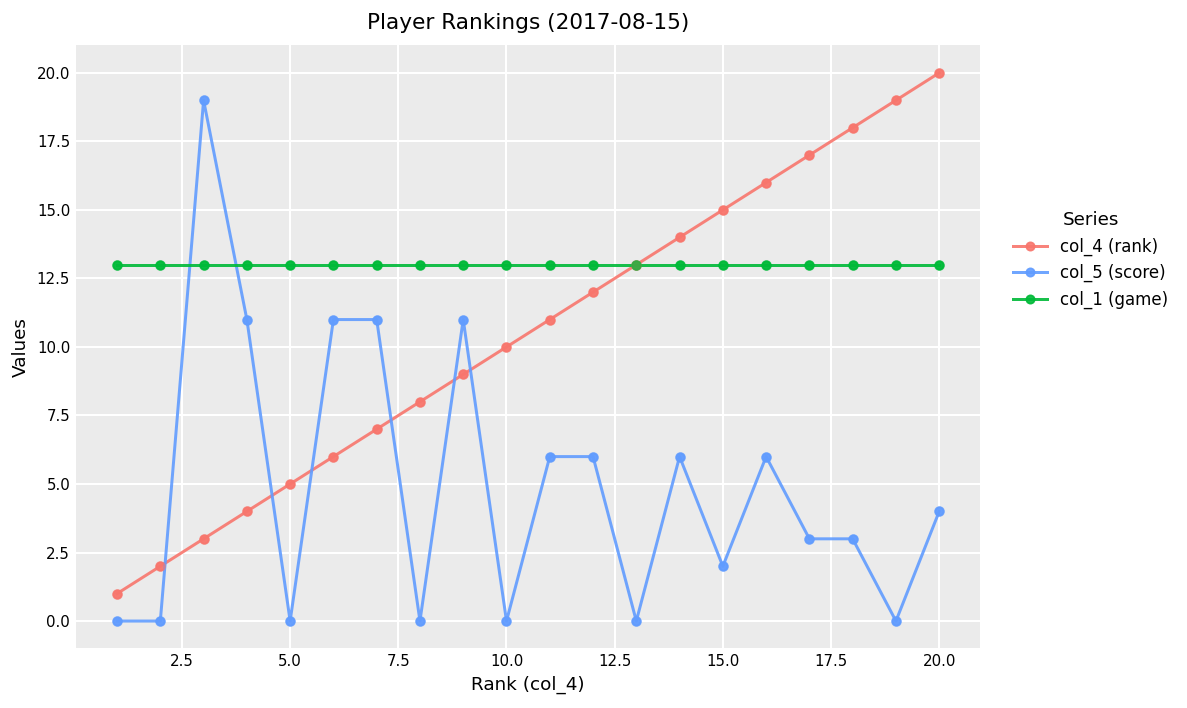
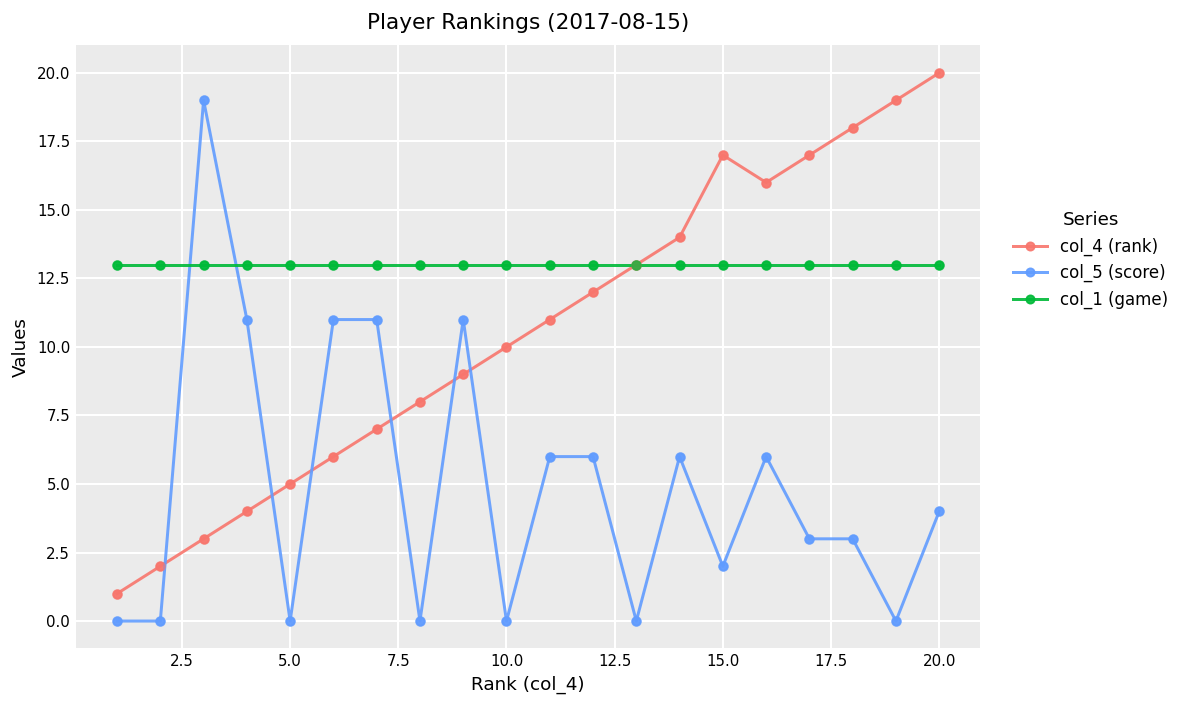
  {
    "col_4 (rank)": {
      "5.0": 5,
      "10.0": 10,
-     "15.0": 15,
+     "15.0": 17,
      "20.0": 20
    },
    "col_5 (score)": {
      "5.0": 0,
      "10.0": 0,
      "15.0": 2,
      "20.0": 4
    },
    "col_1 (game)": {
      "5.0": 13,
      "10.0": 13,
      "15.0": 13,
      "20.0": 13
    }
  }
